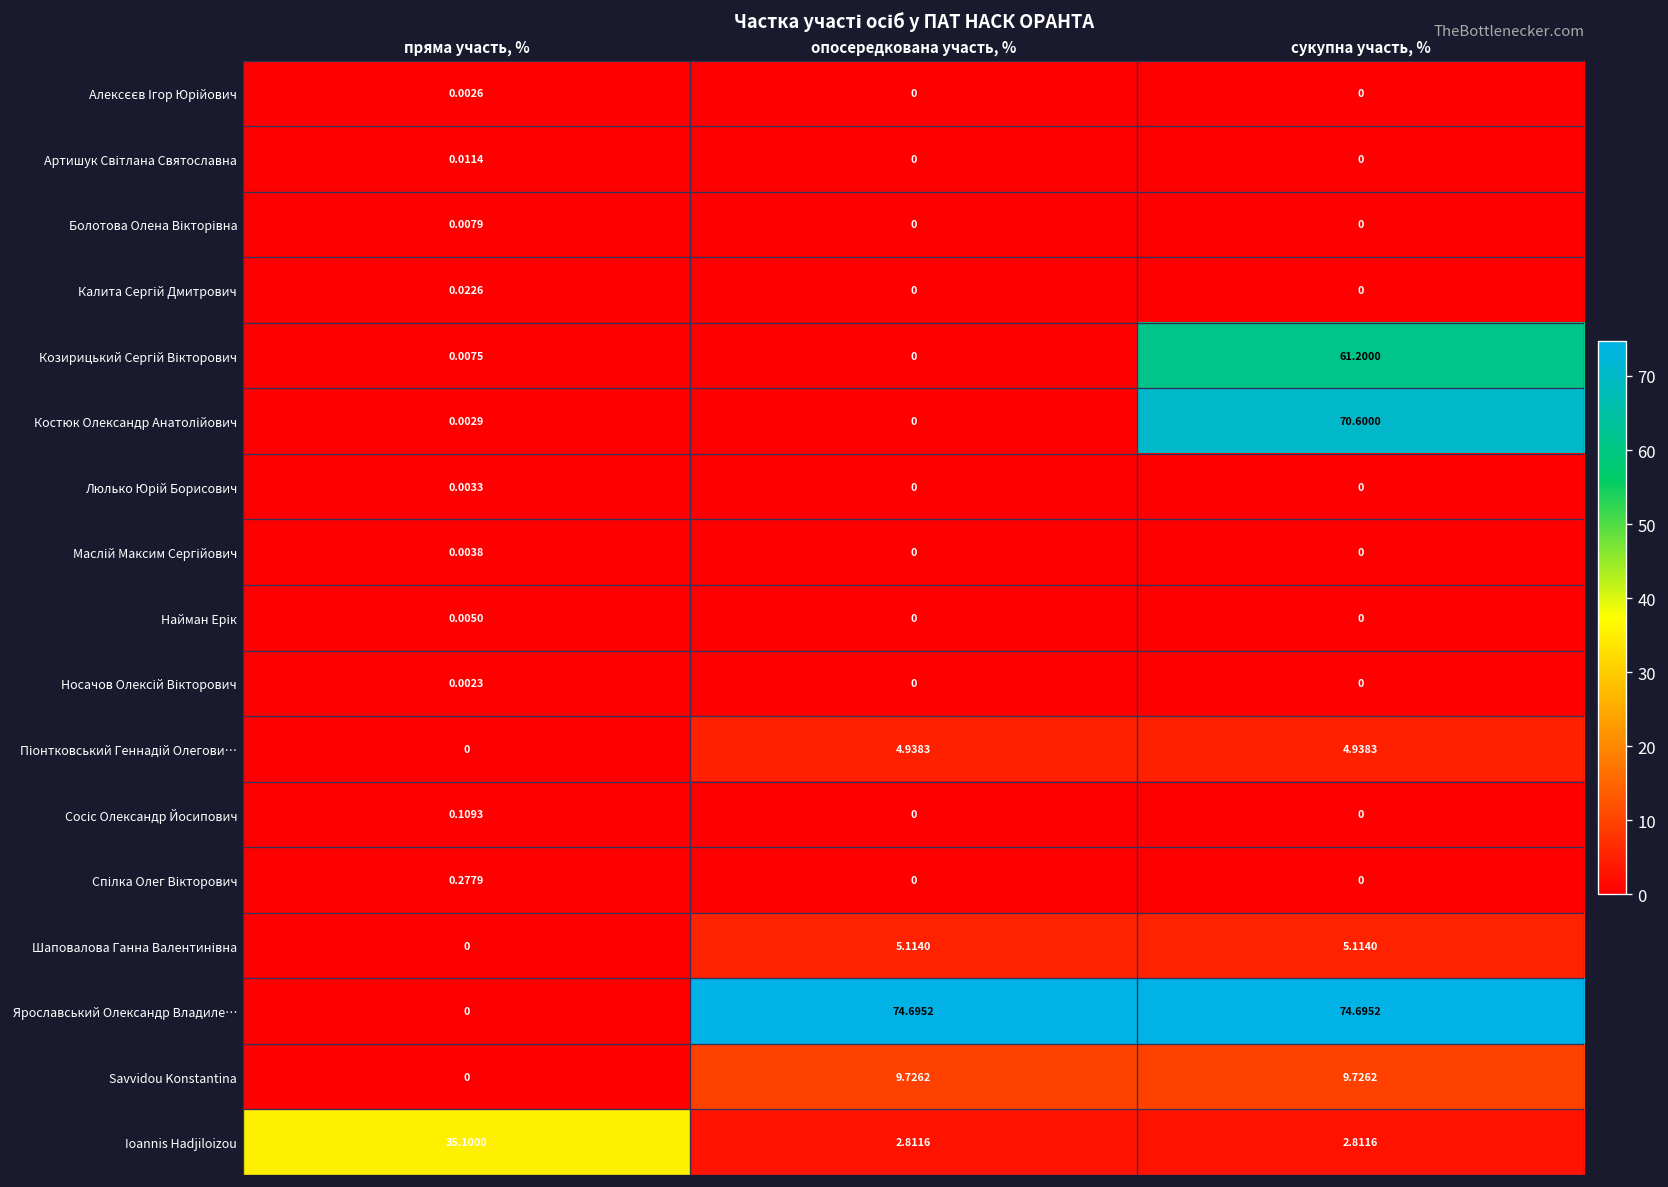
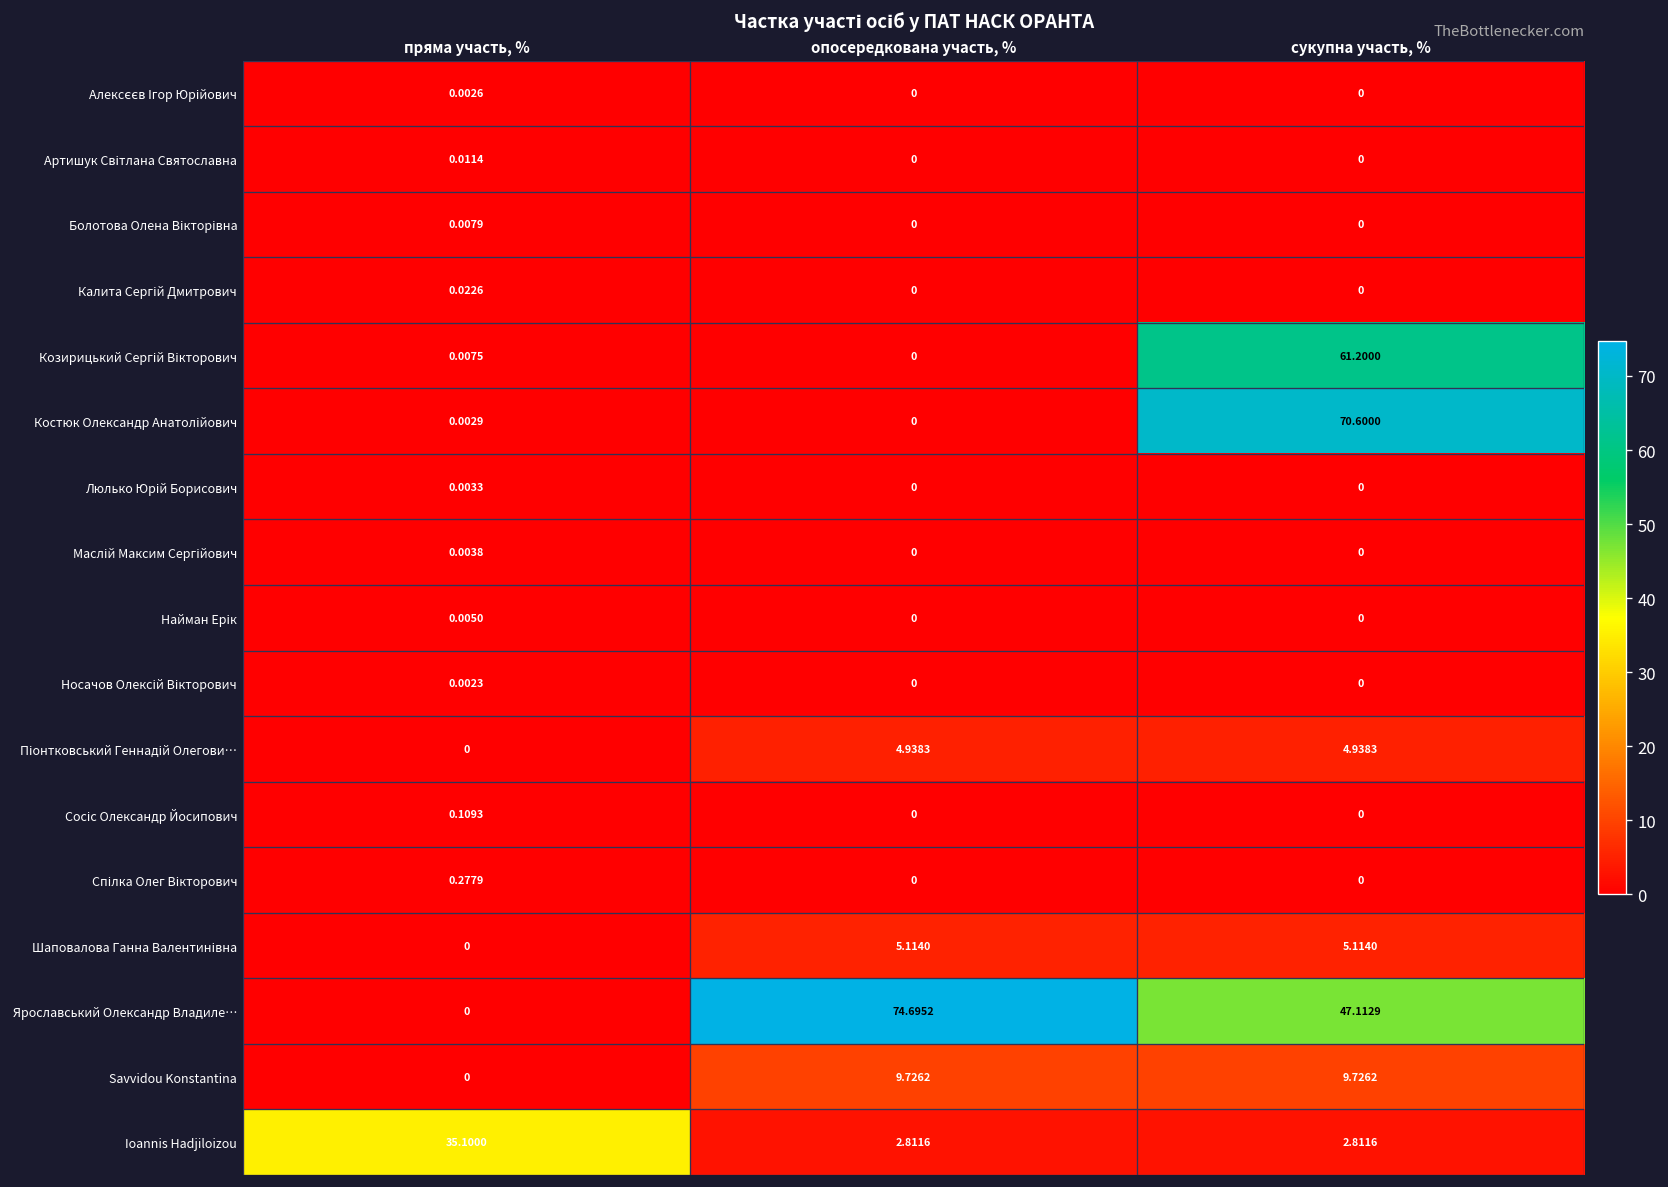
  {
    "Алексєєв Ігор Юрійович": {
      "пряма участь, %": 0.0026,
      "опосередкована участь, %": 0,
      "сукупна участь, %": 0
    },
    "Артишук Світлана Святославна": {
      "пряма участь, %": 0.0114,
      "опосередкована участь, %": 0,
      "сукупна участь, %": 0
    },
    "Болотова Олена Вікторівна": {
      "пряма участь, %": 0.0079,
      "опосередкована участь, %": 0,
      "сукупна участь, %": 0
    },
    "Калита Сергій Дмитрович": {
      "пряма участь, %": 0.0226,
      "опосередкована участь, %": 0,
      "сукупна участь, %": 0
    },
    "Козирицький Сергій Вікторович": {
      "пряма участь, %": 0.0075,
      "опосередкована участь, %": 0,
      "сукупна участь, %": 61.2000
    },
    "Костюк Олександр Анатолійович": {
      "пряма участь, %": 0.0029,
      "опосередкована участь, %": 0,
      "сукупна участь, %": 70.6000
    },
    "Люлько Юрій Борисович": {
      "пряма участь, %": 0.0033,
      "опосередкована участь, %": 0,
      "сукупна участь, %": 0
    },
    "Маслій Максим Сергійович": {
      "пряма участь, %": 0.0038,
      "опосередкована участь, %": 0,
      "сукупна участь, %": 0
    },
    "Найман Ерік": {
      "пряма участь, %": 0.0050,
      "опосередкована участь, %": 0,
      "сукупна участь, %": 0
    },
    "Носачов Олексій Вікторович": {
      "пряма участь, %": 0.0023,
      "опосередкована участь, %": 0,
      "сукупна участь, %": 0
    },
    "Піонтковський Геннадій Олегови…": {
      "пряма участь, %": 0,
      "опосередкована участь, %": 4.9383,
      "сукупна участь, %": 4.9383
    },
    "Сосіс Олександр Йосипович": {
      "пряма участь, %": 0.1093,
      "опосередкована участь, %": 0,
      "сукупна участь, %": 0
    },
    "Спілка Олег Вікторович": {
      "пряма участь, %": 0.2779,
      "опосередкована участь, %": 0,
      "сукупна участь, %": 0
    },
    "Шаповалова Ганна Валентинівна": {
      "пряма участь, %": 0,
      "опосередкована участь, %": 5.1140,
      "сукупна участь, %": 5.1140
    },
    "Ярославський Олександр Владиле…": {
      "пряма участь, %": 0,
      "опосередкована участь, %": 74.6952,
-     "сукупна участь, %": 74.6952
+     "сукупна участь, %": 47.1129
    },
    "Savvidou Konstantina": {
      "пряма участь, %": 0,
      "опосередкована участь, %": 9.7262,
      "сукупна участь, %": 9.7262
    },
    "Ioannis Hadjiloizou": {
      "пряма участь, %": 35.1000,
      "опосередкована участь, %": 2.8116,
      "сукупна участь, %": 2.8116
    }
  }
